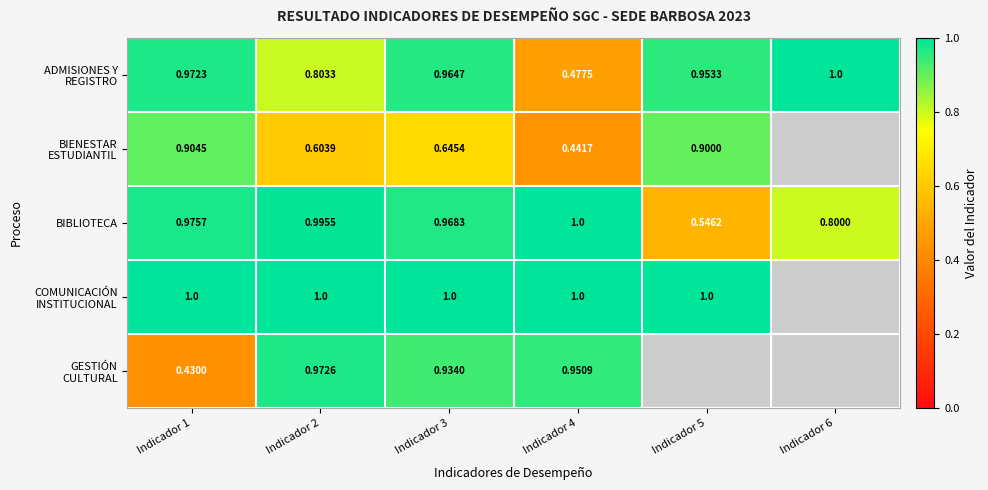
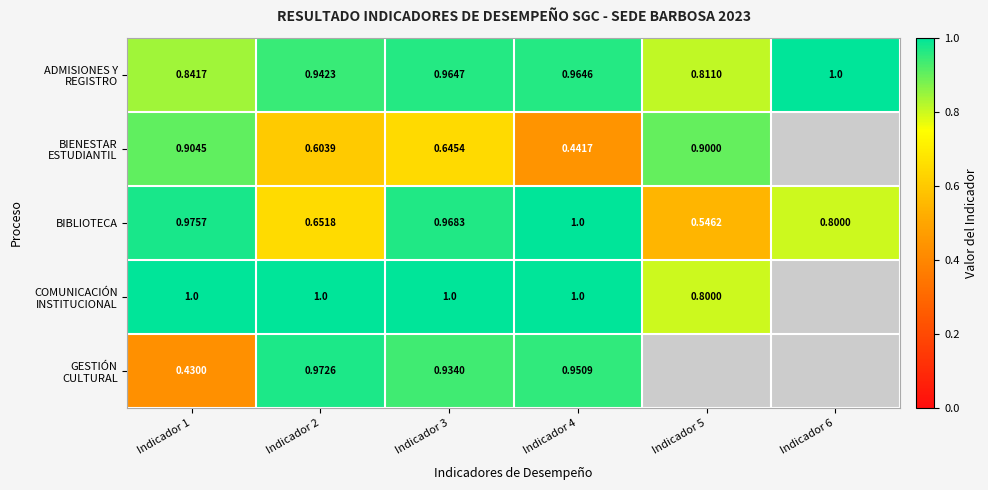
  {
    "ADMISIONES Y REGISTRO": {
-     "Indicador 1": 0.9723,
-     "Indicador 2": 0.8033,
+     "Indicador 1": 0.8417,
+     "Indicador 2": 0.9423,
      "Indicador 3": 0.9647,
-     "Indicador 4": 0.4775,
-     "Indicador 5": 0.9533,
+     "Indicador 4": 0.9646,
+     "Indicador 5": 0.8110,
      "Indicador 6": 1.0
    },
    "BIENESTAR ESTUDIANTIL": {
      "Indicador 1": 0.9045,
      "Indicador 2": 0.6039,
      "Indicador 3": 0.6454,
      "Indicador 4": 0.4417,
      "Indicador 5": 0.9000
    },
    "BIBLIOTECA": {
      "Indicador 1": 0.9757,
-     "Indicador 2": 0.9955,
+     "Indicador 2": 0.6518,
      "Indicador 3": 0.9683,
      "Indicador 4": 1.0,
      "Indicador 5": 0.5462,
      "Indicador 6": 0.8000
    },
    "COMUNICACIÓN INSTITUCIONAL": {
      "Indicador 1": 1.0,
      "Indicador 2": 1.0,
      "Indicador 3": 1.0,
      "Indicador 4": 1.0,
-     "Indicador 5": 1.0
+     "Indicador 5": 0.8000
    },
    "GESTIÓN CULTURAL": {
      "Indicador 1": 0.4300,
      "Indicador 2": 0.9726,
      "Indicador 3": 0.9340,
      "Indicador 4": 0.9509
    }
  }
